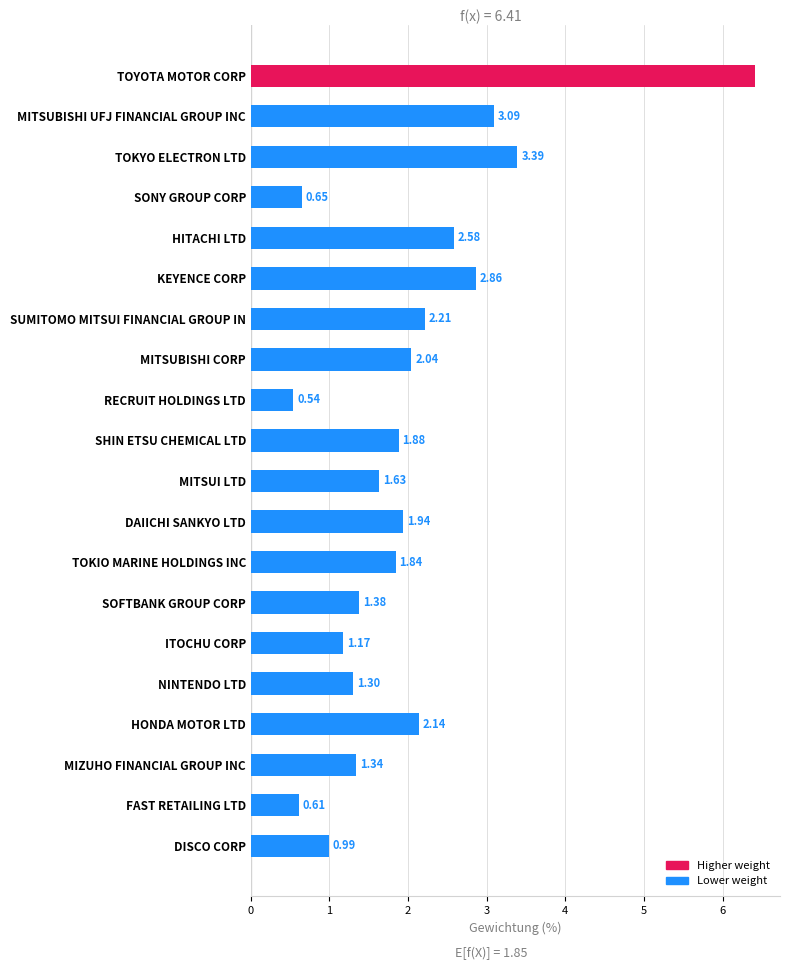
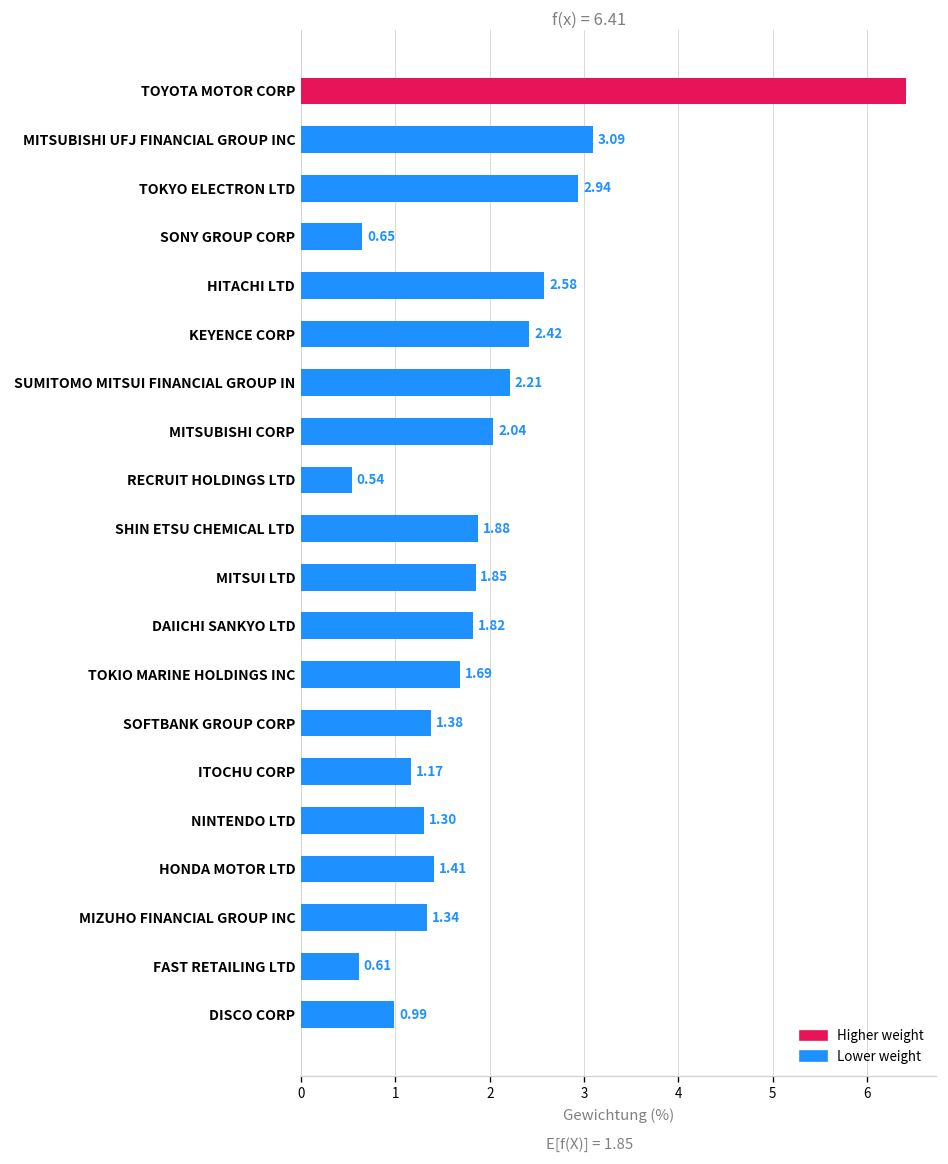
  {
    "MITSUBISHI UFJ FINANCIAL GROUP INC": 3.09,
-   "TOKYO ELECTRON LTD": 3.39,
+   "TOKYO ELECTRON LTD": 2.94,
    "SONY GROUP CORP": 0.65,
    "HITACHI LTD": 2.58,
-   "KEYENCE CORP": 2.86,
+   "KEYENCE CORP": 2.42,
    "SUMITOMO MITSUI FINANCIAL GROUP IN": 2.21,
    "MITSUBISHI CORP": 2.04,
    "RECRUIT HOLDINGS LTD": 0.54,
    "SHIN ETSU CHEMICAL LTD": 1.88,
-   "MITSUI LTD": 1.63,
-   "DAIICHI SANKYO LTD": 1.94,
-   "TOKIO MARINE HOLDINGS INC": 1.84,
+   "MITSUI LTD": 1.85,
+   "DAIICHI SANKYO LTD": 1.82,
+   "TOKIO MARINE HOLDINGS INC": 1.69,
    "SOFTBANK GROUP CORP": 1.38,
    "ITOCHU CORP": 1.17,
    "NINTENDO LTD": 1.30,
-   "HONDA MOTOR LTD": 2.14,
+   "HONDA MOTOR LTD": 1.41,
    "MIZUHO FINANCIAL GROUP INC": 1.34,
    "FAST RETAILING LTD": 0.61,
    "DISCO CORP": 0.99
  }
